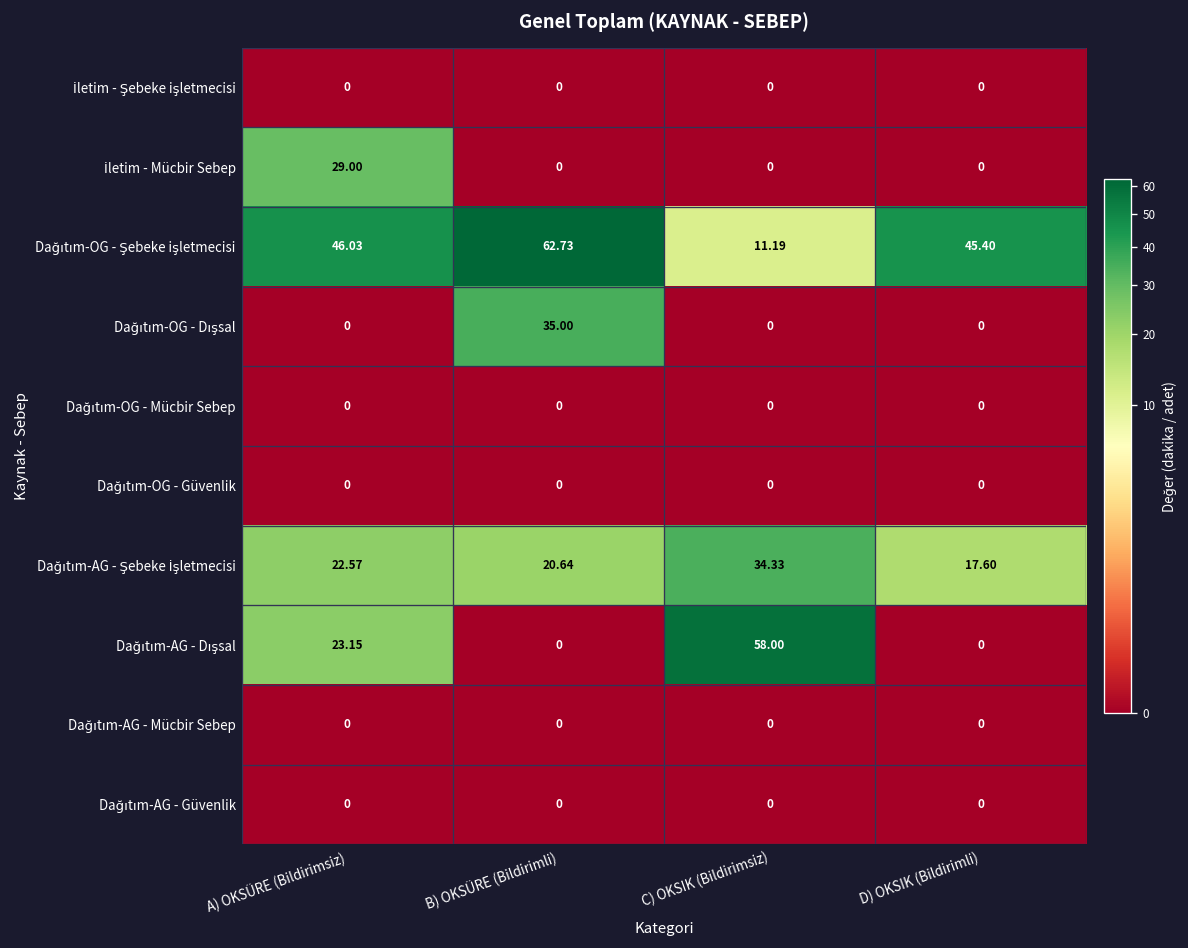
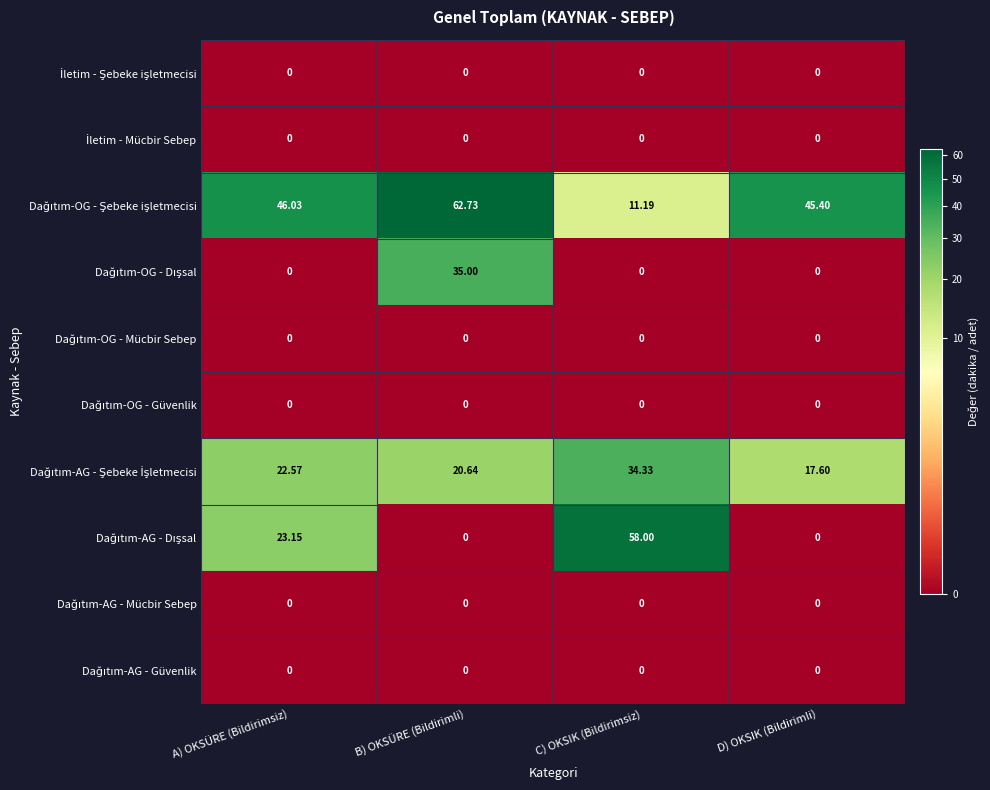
  {
    "İletim - Şebeke işletmecisi": {
      "A) OKSÜRE (Bildirimsiz)": 0,
      "B) OKSÜRE (Bildirimli)": 0,
      "C) OKSIK (Bildirimsiz)": 0,
      "D) OKSIK (Bildirimli)": 0
    },
    "İletim - Mücbir Sebep": {
-     "A) OKSÜRE (Bildirimsiz)": 29.00,
+     "A) OKSÜRE (Bildirimsiz)": 0,
      "B) OKSÜRE (Bildirimli)": 0,
      "C) OKSIK (Bildirimsiz)": 0,
      "D) OKSIK (Bildirimli)": 0
    },
    "Dağıtım-OG - Şebeke işletmecisi": {
      "A) OKSÜRE (Bildirimsiz)": 46.03,
      "B) OKSÜRE (Bildirimli)": 62.73,
      "C) OKSIK (Bildirimsiz)": 11.19,
      "D) OKSIK (Bildirimli)": 45.40
    },
    "Dağıtım-OG - Dışsal": {
      "A) OKSÜRE (Bildirimsiz)": 0,
      "B) OKSÜRE (Bildirimli)": 35.00,
      "C) OKSIK (Bildirimsiz)": 0,
      "D) OKSIK (Bildirimli)": 0
    },
    "Dağıtım-OG - Mücbir Sebep": {
      "A) OKSÜRE (Bildirimsiz)": 0,
      "B) OKSÜRE (Bildirimli)": 0,
      "C) OKSIK (Bildirimsiz)": 0,
      "D) OKSIK (Bildirimli)": 0
    },
    "Dağıtım-OG - Güvenlik": {
      "A) OKSÜRE (Bildirimsiz)": 0,
      "B) OKSÜRE (Bildirimli)": 0,
      "C) OKSIK (Bildirimsiz)": 0,
      "D) OKSIK (Bildirimli)": 0
    },
    "Dağıtım-AG - Şebeke İşletmecisi": {
      "A) OKSÜRE (Bildirimsiz)": 22.57,
      "B) OKSÜRE (Bildirimli)": 20.64,
      "C) OKSIK (Bildirimsiz)": 34.33,
      "D) OKSIK (Bildirimli)": 17.60
    },
    "Dağıtım-AG - Dışsal": {
      "A) OKSÜRE (Bildirimsiz)": 23.15,
      "B) OKSÜRE (Bildirimli)": 0,
      "C) OKSIK (Bildirimsiz)": 58.00,
      "D) OKSIK (Bildirimli)": 0
    },
    "Dağıtım-AG - Mücbir Sebep": {
      "A) OKSÜRE (Bildirimsiz)": 0,
      "B) OKSÜRE (Bildirimli)": 0,
      "C) OKSIK (Bildirimsiz)": 0,
      "D) OKSIK (Bildirimli)": 0
    },
    "Dağıtım-AG - Güvenlik": {
      "A) OKSÜRE (Bildirimsiz)": 0,
      "B) OKSÜRE (Bildirimli)": 0,
      "C) OKSIK (Bildirimsiz)": 0,
      "D) OKSIK (Bildirimli)": 0
    }
  }
